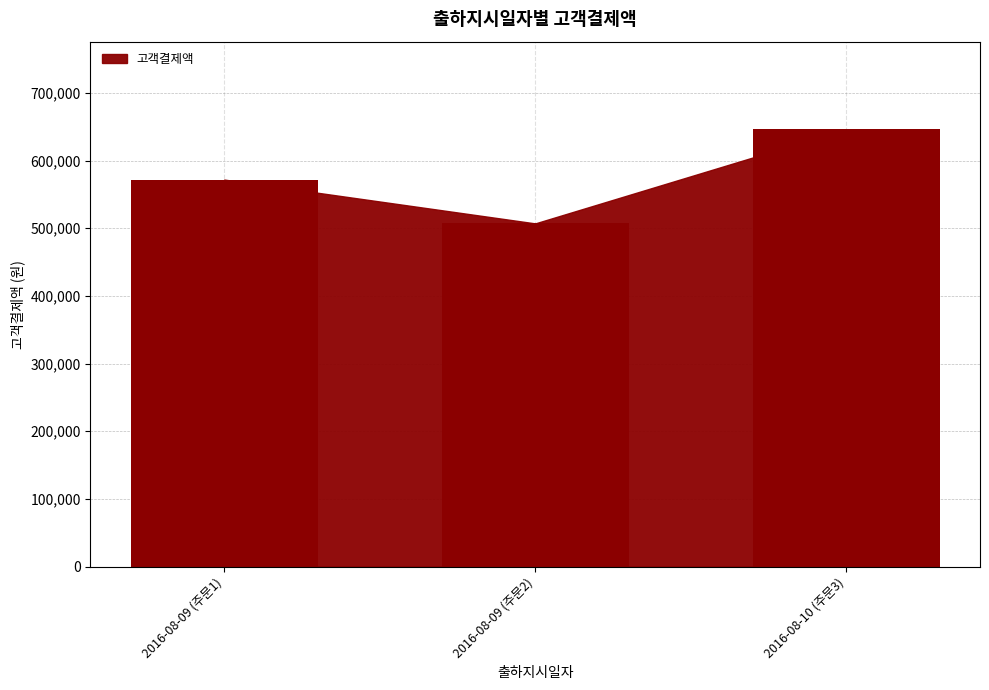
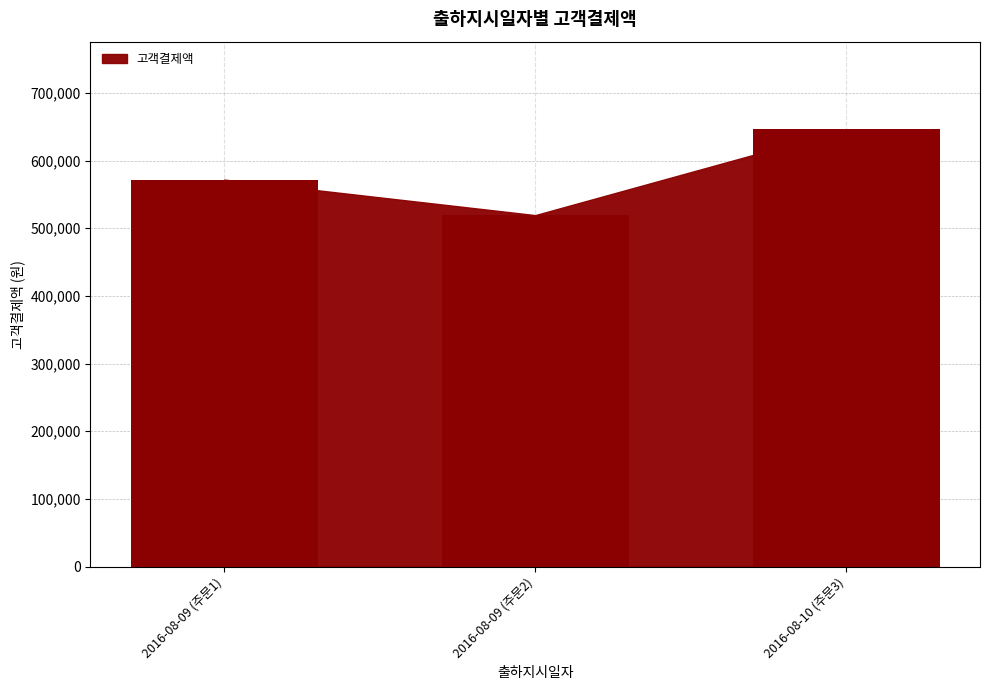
  {
    "2016-08-09 (주문1)": "570,000",
-   "2016-08-09 (주문2)": "510,000",
+   "2016-08-09 (주문2)": "520,000",
    "2016-08-10 (주문3)": "650,000"
  }
